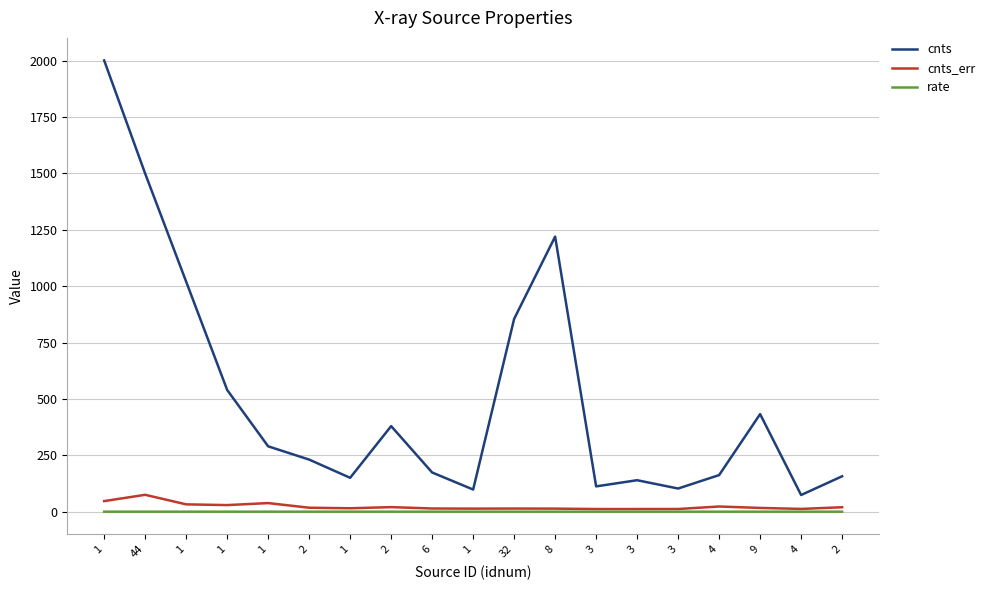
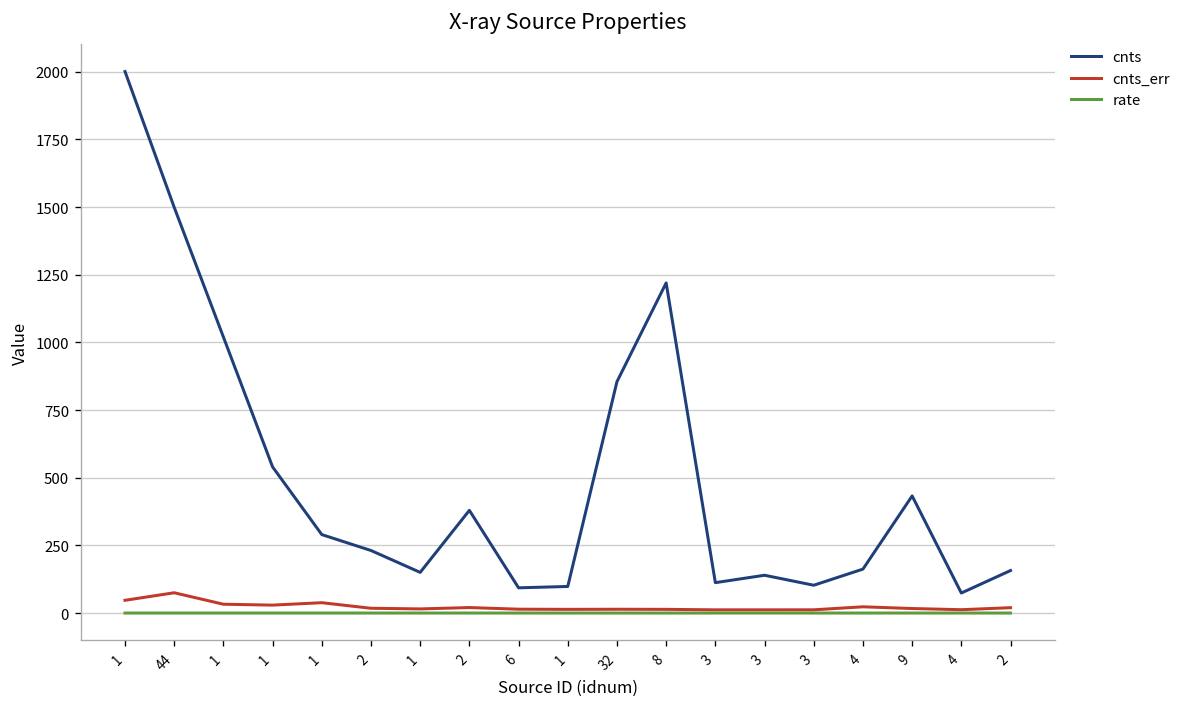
  {
    "cnts": {
      "44": 1500,
-     "6": 170,
+     "6": 90,
      "32": 860,
      "8": 1220,
      "9": 430
    },
    "cnts_err": {
      "44": 70,
      "6": 10,
      "32": 10,
      "8": 10,
      "9": 20
    },
    "rate": {
      "44": 0,
      "6": 0,
      "32": 0,
      "8": 0,
      "9": 0
    }
  }
